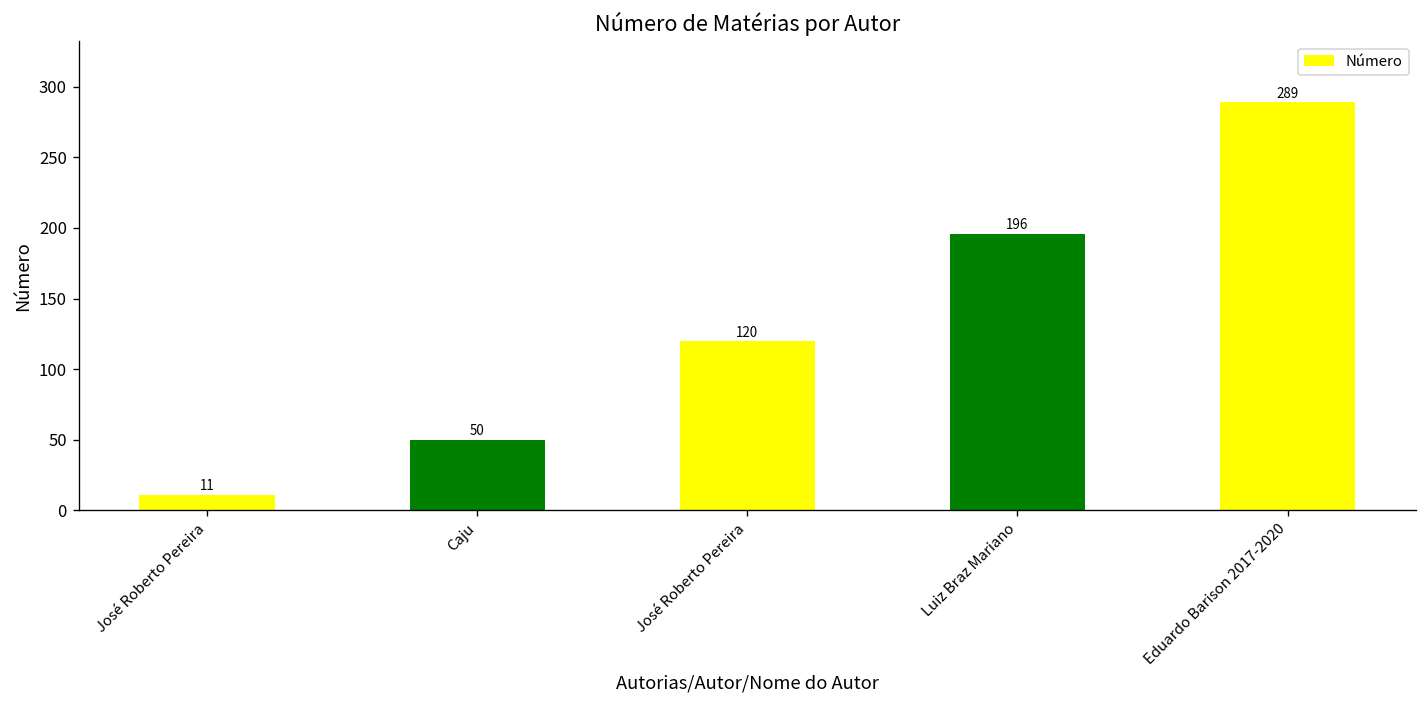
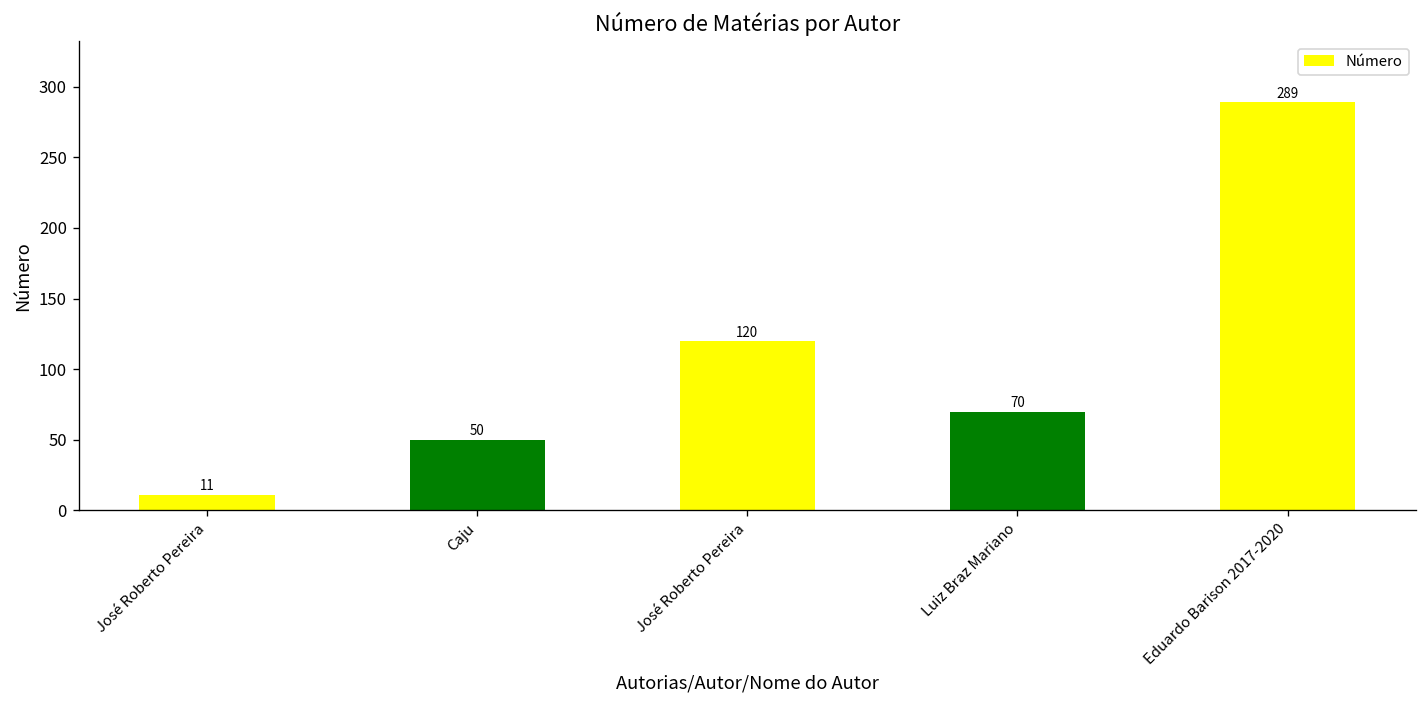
  {
    "Caju": 50,
-   "Luiz Braz Mariano": 196,
+   "Luiz Braz Mariano": 70,
    "Eduardo Barison 2017-2020": 289
  }
